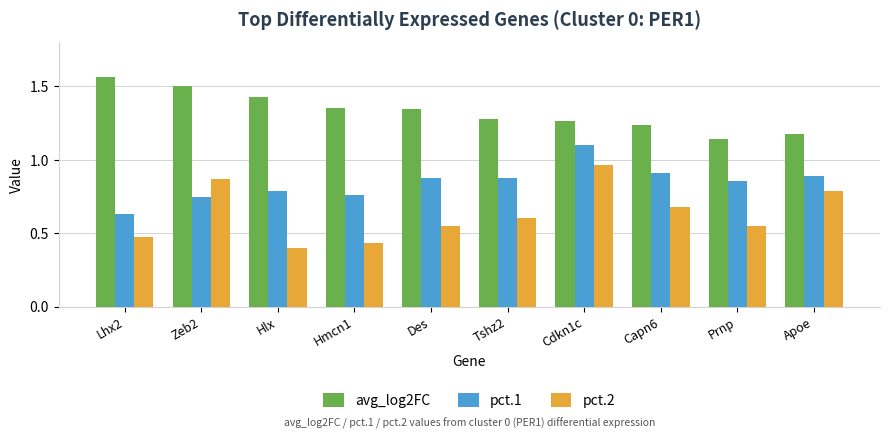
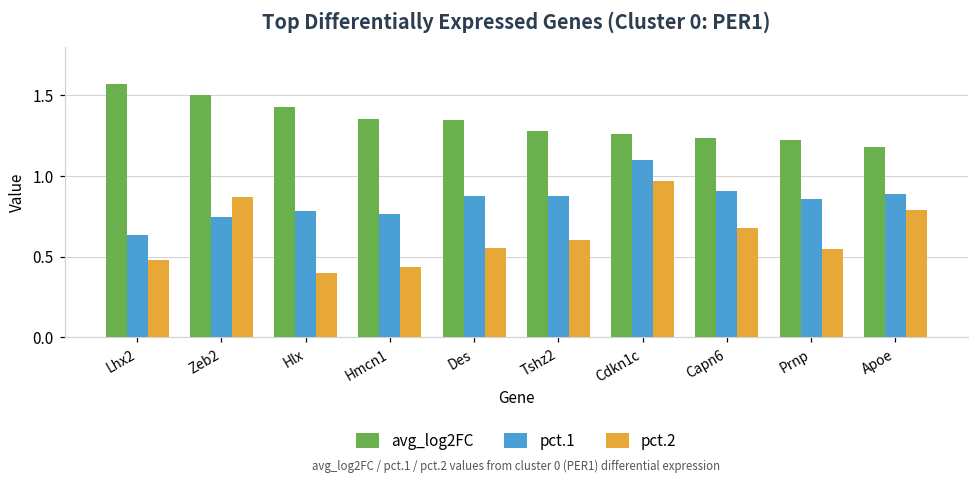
  {
    "avg_log2FC": {
      "Lhx2": 1.57,
      "Zeb2": 1.50,
      "Hlx": 1.43,
      "Hmcn1": 1.35,
      "Des": 1.34,
      "Tshz2": 1.28,
      "Cdkn1c": 1.26,
      "Capn6": 1.24,
-     "Prnp": 1.14,
+     "Prnp": 1.23,
      "Apoe": 1.18
    },
    "pct.1": {
      "Lhx2": 0.63,
      "Zeb2": 0.75,
      "Hlx": 0.78,
      "Hmcn1": 0.76,
      "Des": 0.88,
      "Tshz2": 0.88,
      "Cdkn1c": 1.10,
      "Capn6": 0.91,
      "Prnp": 0.86,
      "Apoe": 0.89
    },
    "pct.2": {
      "Lhx2": 0.48,
      "Zeb2": 0.87,
      "Hlx": 0.40,
      "Hmcn1": 0.44,
      "Des": 0.55,
      "Tshz2": 0.60,
      "Cdkn1c": 0.97,
      "Capn6": 0.68,
      "Prnp": 0.55,
      "Apoe": 0.79
    }
  }
